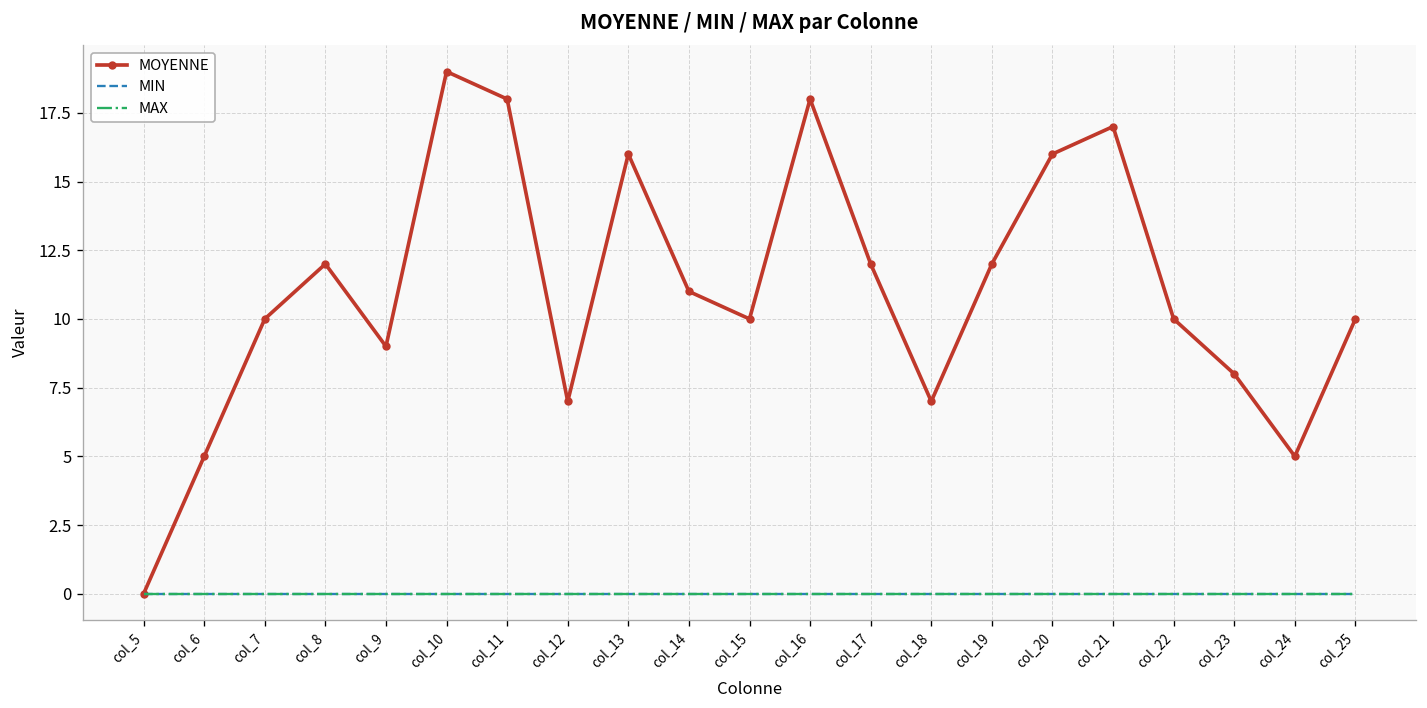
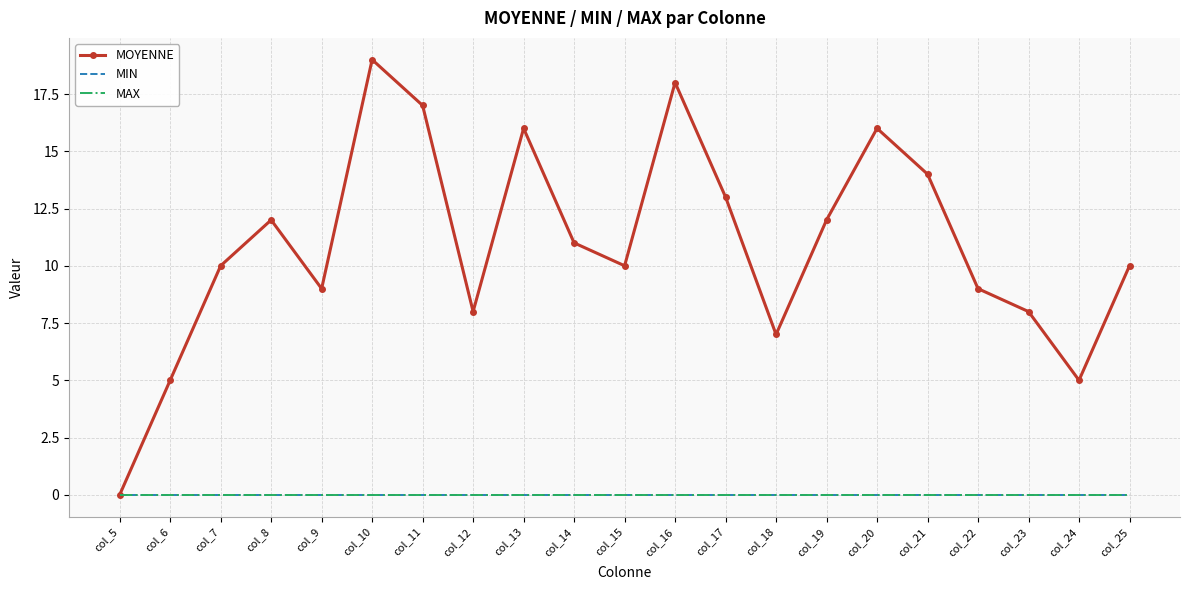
  {
    "MOYENNE": {
      "col_6": 5,
      "col_7": 10,
      "col_8": 12,
      "col_9": 9,
      "col_10": 19,
-     "col_11": 18,
-     "col_12": 7,
+     "col_11": 17,
+     "col_12": 8,
      "col_13": 16,
      "col_14": 11,
      "col_15": 10,
      "col_16": 18,
-     "col_17": 12,
+     "col_17": 13,
      "col_18": 7,
      "col_19": 12,
      "col_20": 16,
-     "col_21": 17,
-     "col_22": 10,
+     "col_21": 14,
+     "col_22": 9,
      "col_23": 8,
      "col_24": 5,
      "col_25": 10
    },
    "MAX": {
      "col_6": 0,
      "col_7": 0,
      "col_8": 0,
      "col_9": 0,
      "col_10": 0,
      "col_11": 0,
      "col_12": 0,
      "col_13": 0,
      "col_14": 0,
      "col_15": 0,
      "col_16": 0,
      "col_17": 0,
      "col_18": 0,
      "col_19": 0,
      "col_20": 0,
      "col_21": 0,
      "col_22": 0,
      "col_23": 0,
      "col_24": 0,
      "col_25": 0
    }
  }
